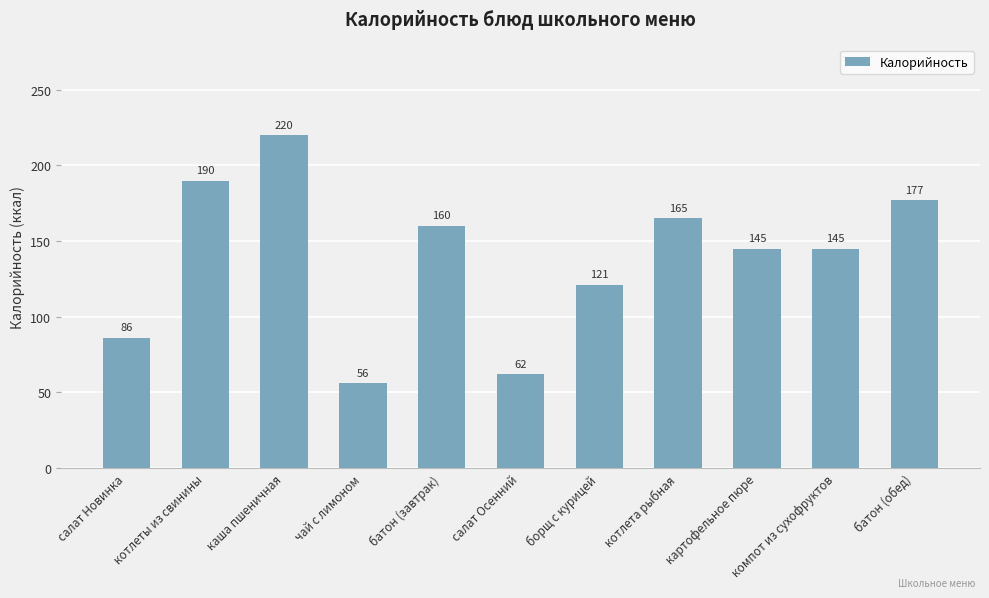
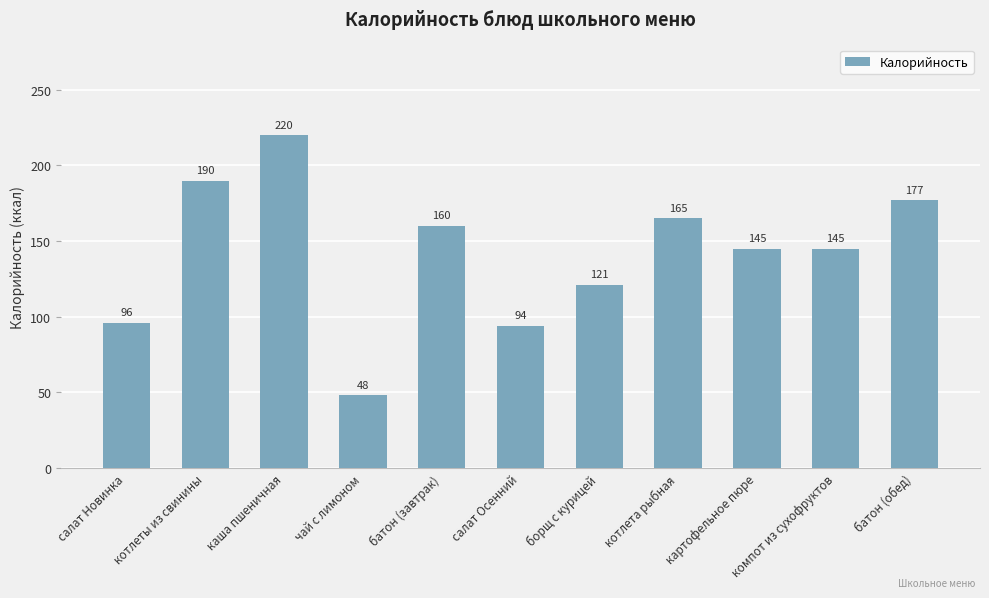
  {
-   "салат Новинка": 86,
+   "салат Новинка": 96,
    "котлеты из свинины": 190,
    "каша пшеничная": 220,
-   "чай с лимоном": 56,
+   "чай с лимоном": 48,
    "батон (завтрак)": 160,
-   "салат Осенний": 62,
+   "салат Осенний": 94,
    "борщ с курицей": 121,
    "котлета рыбная": 165,
    "картофельное пюре": 145,
    "компот из сухофруктов": 145,
    "батон (обед)": 177
  }
